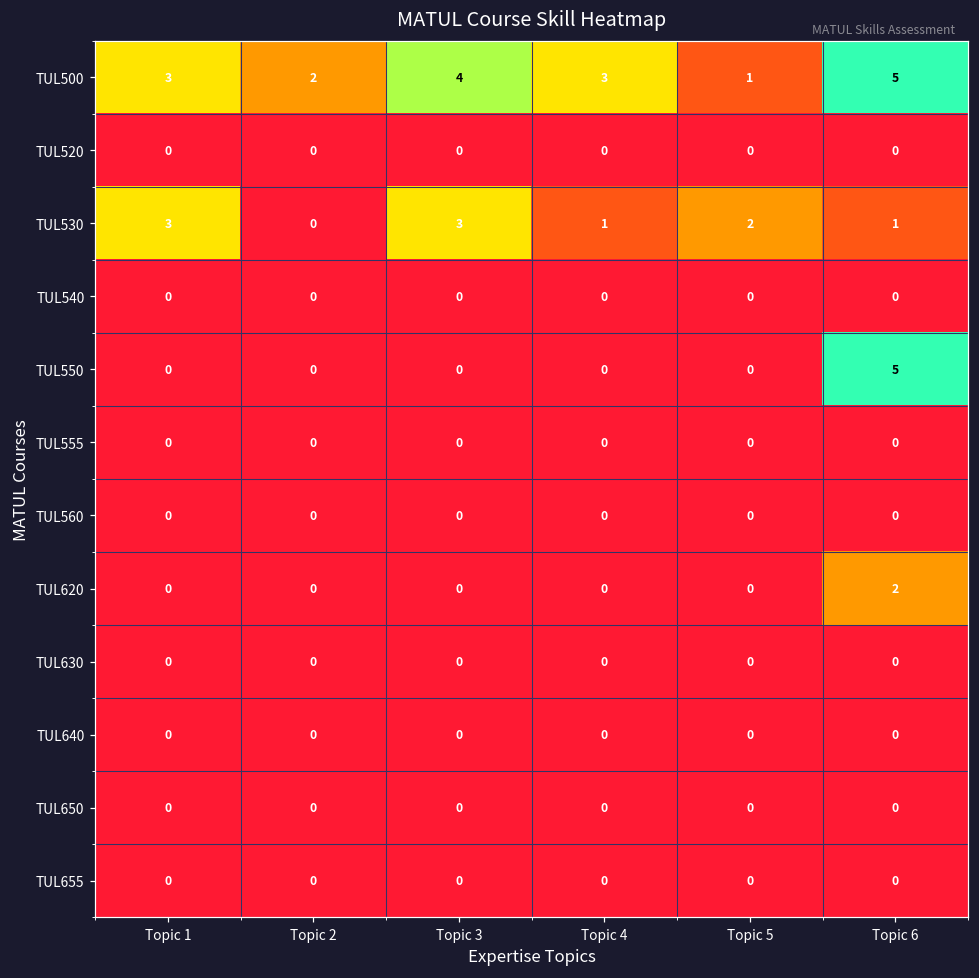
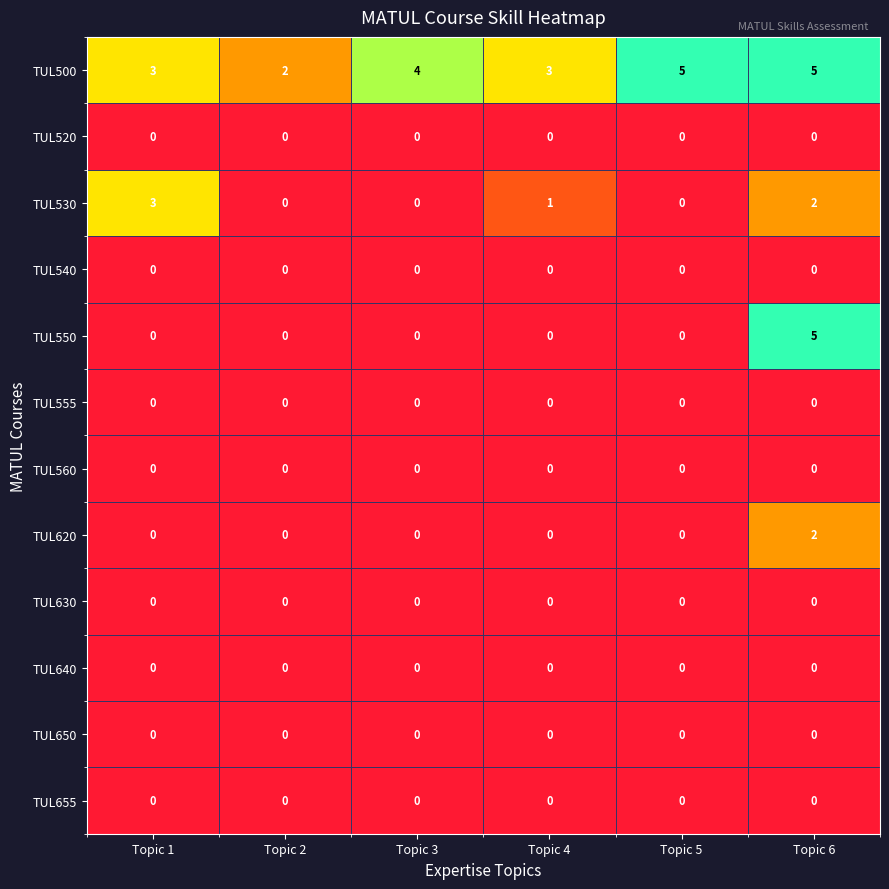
  {
    "TUL500": {
      "Topic 1": 3,
      "Topic 2": 2,
      "Topic 3": 4,
      "Topic 4": 3,
-     "Topic 5": 1,
+     "Topic 5": 5,
      "Topic 6": 5
    },
    "TUL520": {
      "Topic 1": 0,
      "Topic 2": 0,
      "Topic 3": 0,
      "Topic 4": 0,
      "Topic 5": 0,
      "Topic 6": 0
    },
    "TUL530": {
      "Topic 1": 3,
      "Topic 2": 0,
-     "Topic 3": 3,
+     "Topic 3": 0,
      "Topic 4": 1,
-     "Topic 5": 2,
-     "Topic 6": 1
+     "Topic 5": 0,
+     "Topic 6": 2
    },
    "TUL540": {
      "Topic 1": 0,
      "Topic 2": 0,
      "Topic 3": 0,
      "Topic 4": 0,
      "Topic 5": 0,
      "Topic 6": 0
    },
    "TUL550": {
      "Topic 1": 0,
      "Topic 2": 0,
      "Topic 3": 0,
      "Topic 4": 0,
      "Topic 5": 0,
      "Topic 6": 5
    },
    "TUL555": {
      "Topic 1": 0,
      "Topic 2": 0,
      "Topic 3": 0,
      "Topic 4": 0,
      "Topic 5": 0,
      "Topic 6": 0
    },
    "TUL560": {
      "Topic 1": 0,
      "Topic 2": 0,
      "Topic 3": 0,
      "Topic 4": 0,
      "Topic 5": 0,
      "Topic 6": 0
    },
    "TUL620": {
      "Topic 1": 0,
      "Topic 2": 0,
      "Topic 3": 0,
      "Topic 4": 0,
      "Topic 5": 0,
      "Topic 6": 2
    },
    "TUL630": {
      "Topic 1": 0,
      "Topic 2": 0,
      "Topic 3": 0,
      "Topic 4": 0,
      "Topic 5": 0,
      "Topic 6": 0
    },
    "TUL640": {
      "Topic 1": 0,
      "Topic 2": 0,
      "Topic 3": 0,
      "Topic 4": 0,
      "Topic 5": 0,
      "Topic 6": 0
    },
    "TUL650": {
      "Topic 1": 0,
      "Topic 2": 0,
      "Topic 3": 0,
      "Topic 4": 0,
      "Topic 5": 0,
      "Topic 6": 0
    },
    "TUL655": {
      "Topic 1": 0,
      "Topic 2": 0,
      "Topic 3": 0,
      "Topic 4": 0,
      "Topic 5": 0,
      "Topic 6": 0
    }
  }
